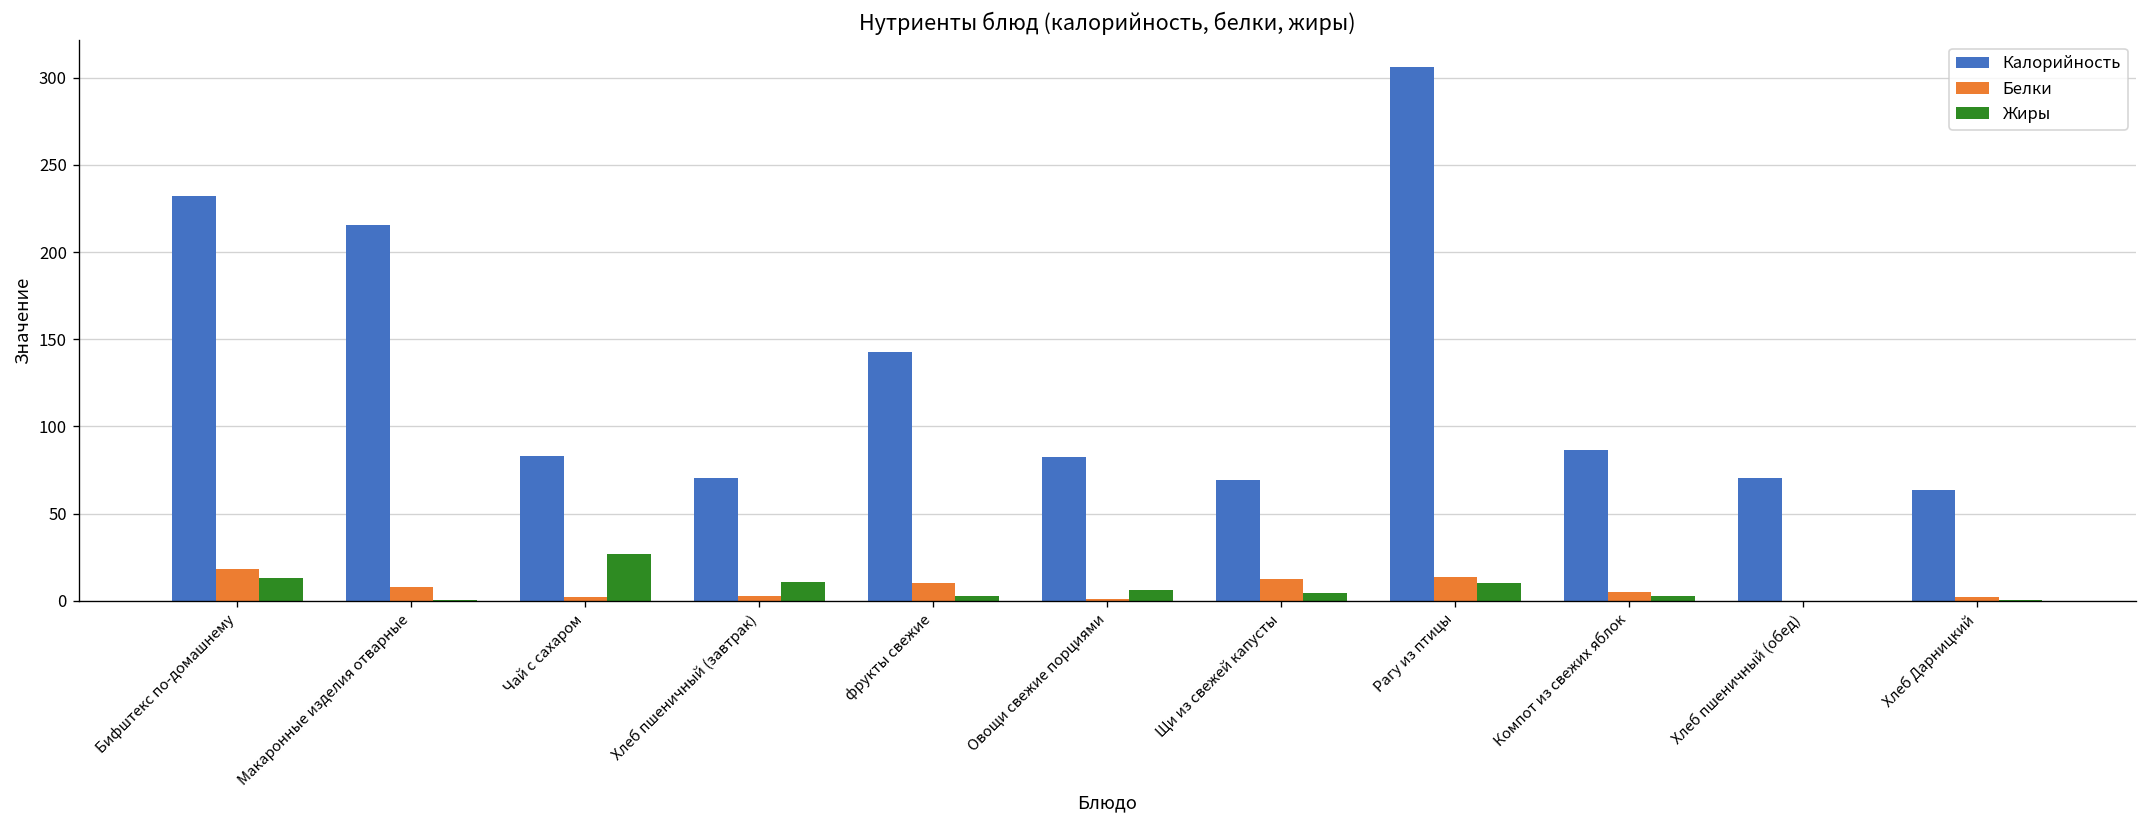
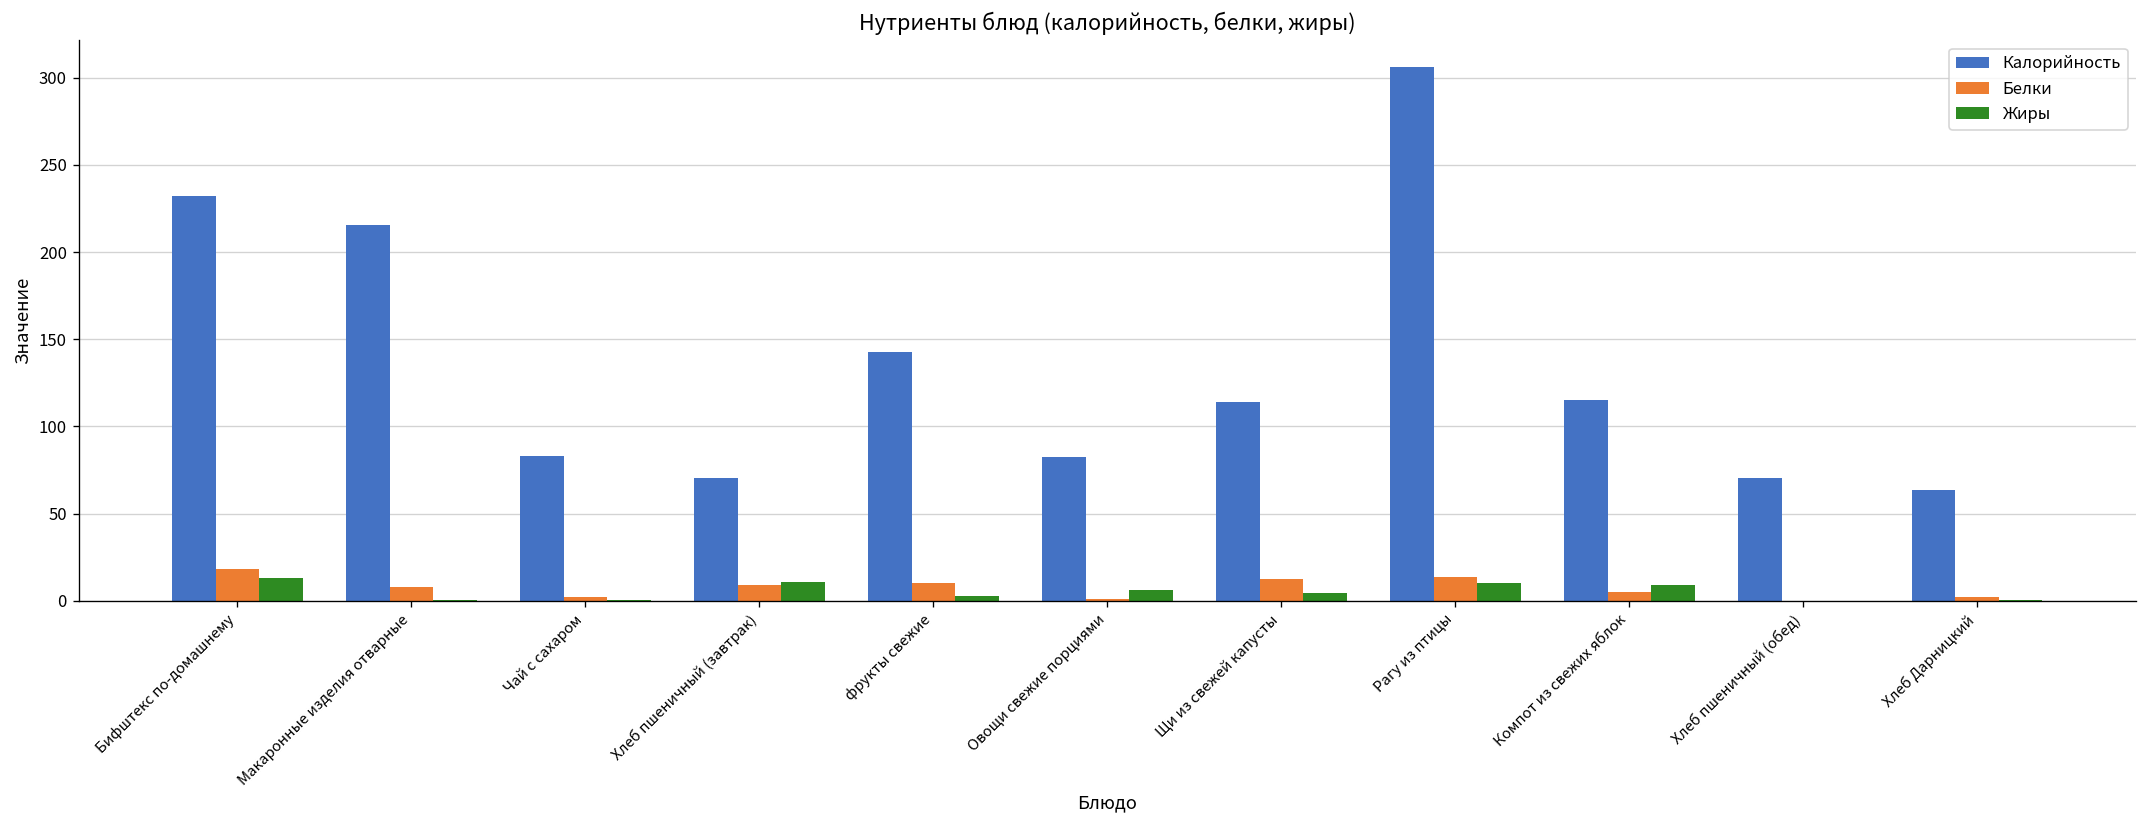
  {
    "Калорийность": {
      "Бифштекс по-домашнему": 232,
      "Макаронные изделия отварные": 215,
      "Чай с сахаром": 83,
      "Хлеб пшеничный (завтрак)": 70,
      "фрукты свежие": 142,
      "Овощи свежие порциями": 82,
-     "Щи из свежей капусты": 69,
+     "Щи из свежей капусты": 114,
      "Рагу из птицы": 306,
-     "Компот из свежих яблок": 87,
+     "Компот из свежих яблок": 115,
      "Хлеб пшеничный (обед)": 70,
      "Хлеб Дарницкий": 64
    },
    "Белки": {
      "Бифштекс по-домашнему": 18,
      "Макаронные изделия отварные": 8,
      "Чай с сахаром": 2,
-     "Хлеб пшеничный (завтрак)": 3,
+     "Хлеб пшеничный (завтрак)": 9,
      "фрукты свежие": 10,
      "Щи из свежей капусты": 12,
      "Рагу из птицы": 14,
      "Компот из свежих яблок": 5,
      "Хлеб Дарницкий": 2
    },
    "Жиры": {
      "Бифштекс по-домашнему": 13,
-     "Чай с сахаром": 27,
+     "Чай с сахаром": 0,
      "Хлеб пшеничный (завтрак)": 11,
      "фрукты свежие": 3,
      "Овощи свежие порциями": 6,
      "Щи из свежей капусты": 4,
      "Рагу из птицы": 10,
-     "Компот из свежих яблок": 3
+     "Компот из свежих яблок": 9
    }
  }
